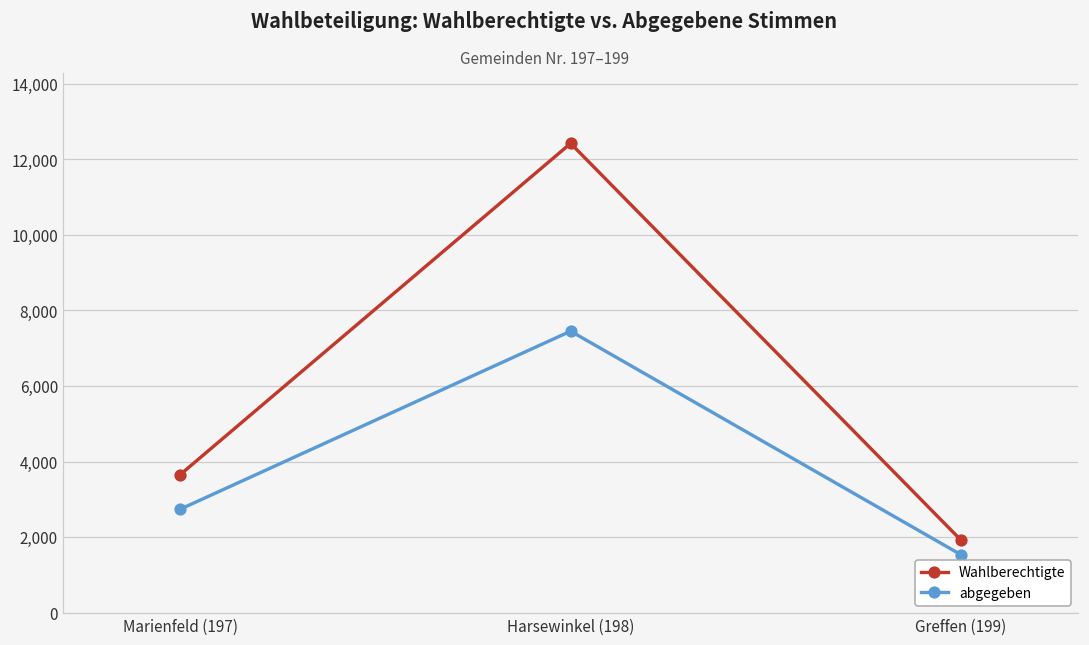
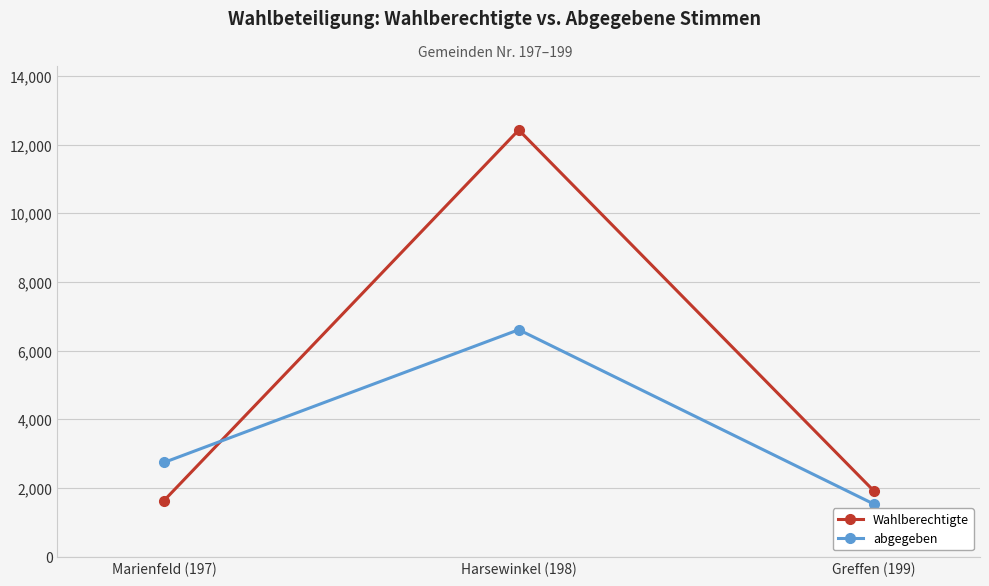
  {
    "Wahlberechtigte": {
-     "Marienfeld (197)": "3,700",
+     "Marienfeld (197)": "1,600",
      "Harsewinkel (198)": "12,400",
      "Greffen (199)": "1,900"
    },
    "abgegeben": {
      "Marienfeld (197)": "2,700",
-     "Harsewinkel (198)": "7,500",
+     "Harsewinkel (198)": "6,600",
      "Greffen (199)": "1,500"
    }
  }
